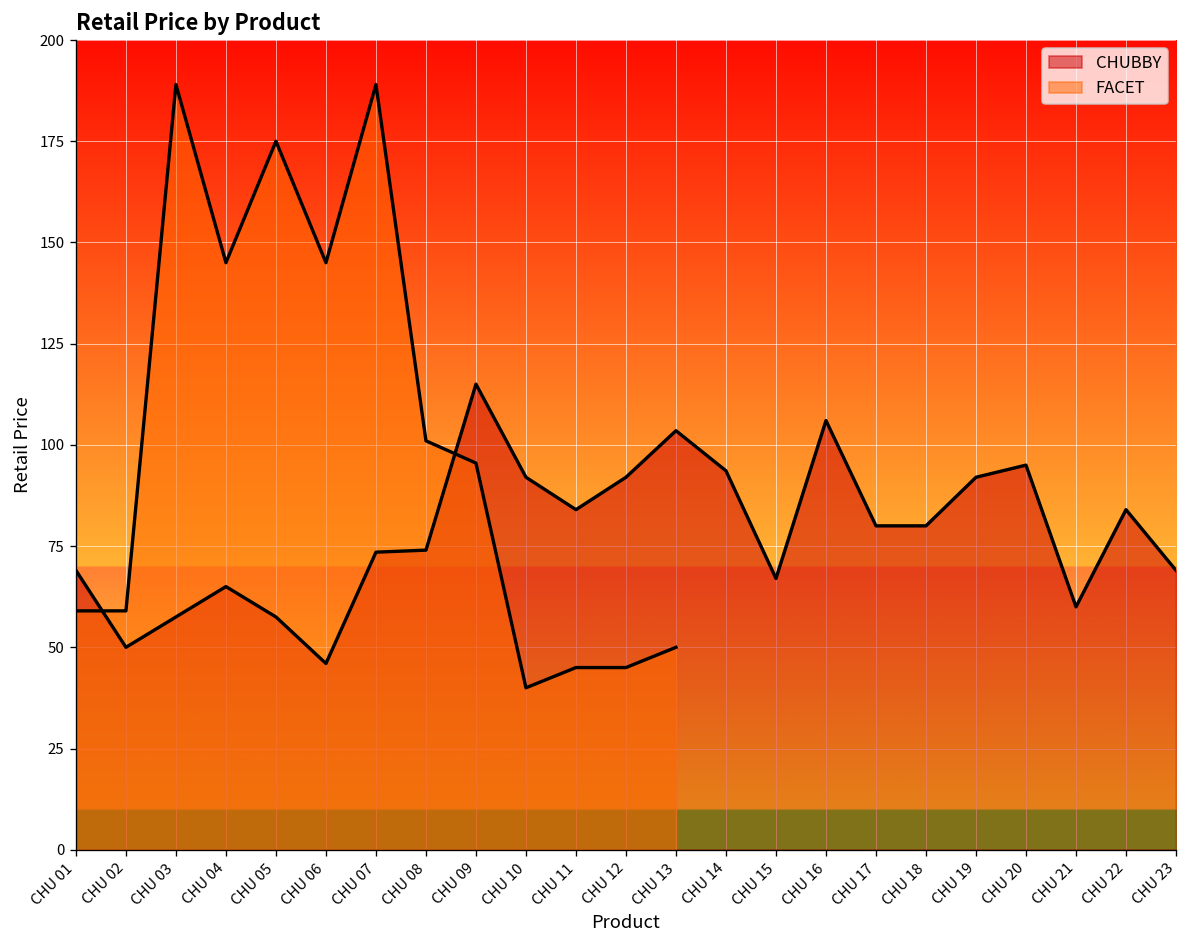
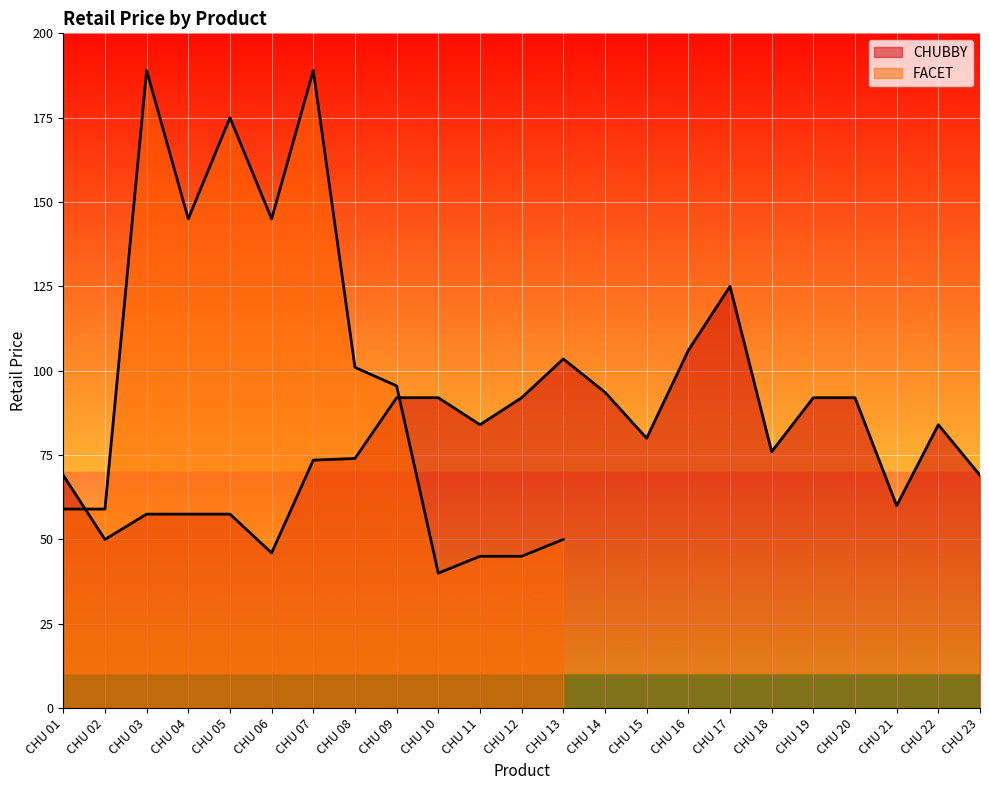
  {
    "CHUBBY": {
      "CHU 01": 69,
      "CHU 02": 50,
      "CHU 03": 58,
-     "CHU 04": 65,
+     "CHU 04": 58,
      "CHU 05": 58,
      "CHU 06": 46,
      "CHU 07": 74,
      "CHU 08": 74,
-     "CHU 09": 115,
+     "CHU 09": 92,
      "CHU 10": 92,
      "CHU 11": 84,
      "CHU 12": 92,
      "CHU 13": 104,
      "CHU 14": 94,
-     "CHU 15": 67,
+     "CHU 15": 80,
      "CHU 16": 106,
-     "CHU 17": 80,
-     "CHU 18": 80,
+     "CHU 17": 125,
+     "CHU 18": 76,
      "CHU 19": 92,
-     "CHU 20": 95,
+     "CHU 20": 92,
      "CHU 21": 60,
      "CHU 22": 84,
      "CHU 23": 69
    },
    "FACET": {
      "CHU 01": 59,
      "CHU 02": 59,
      "CHU 03": 189,
      "CHU 04": 145,
      "CHU 05": 175,
      "CHU 06": 145,
      "CHU 07": 189,
      "CHU 08": 101,
      "CHU 09": 96,
      "CHU 10": 40,
      "CHU 11": 45,
      "CHU 12": 45,
      "CHU 13": 50
    }
  }
